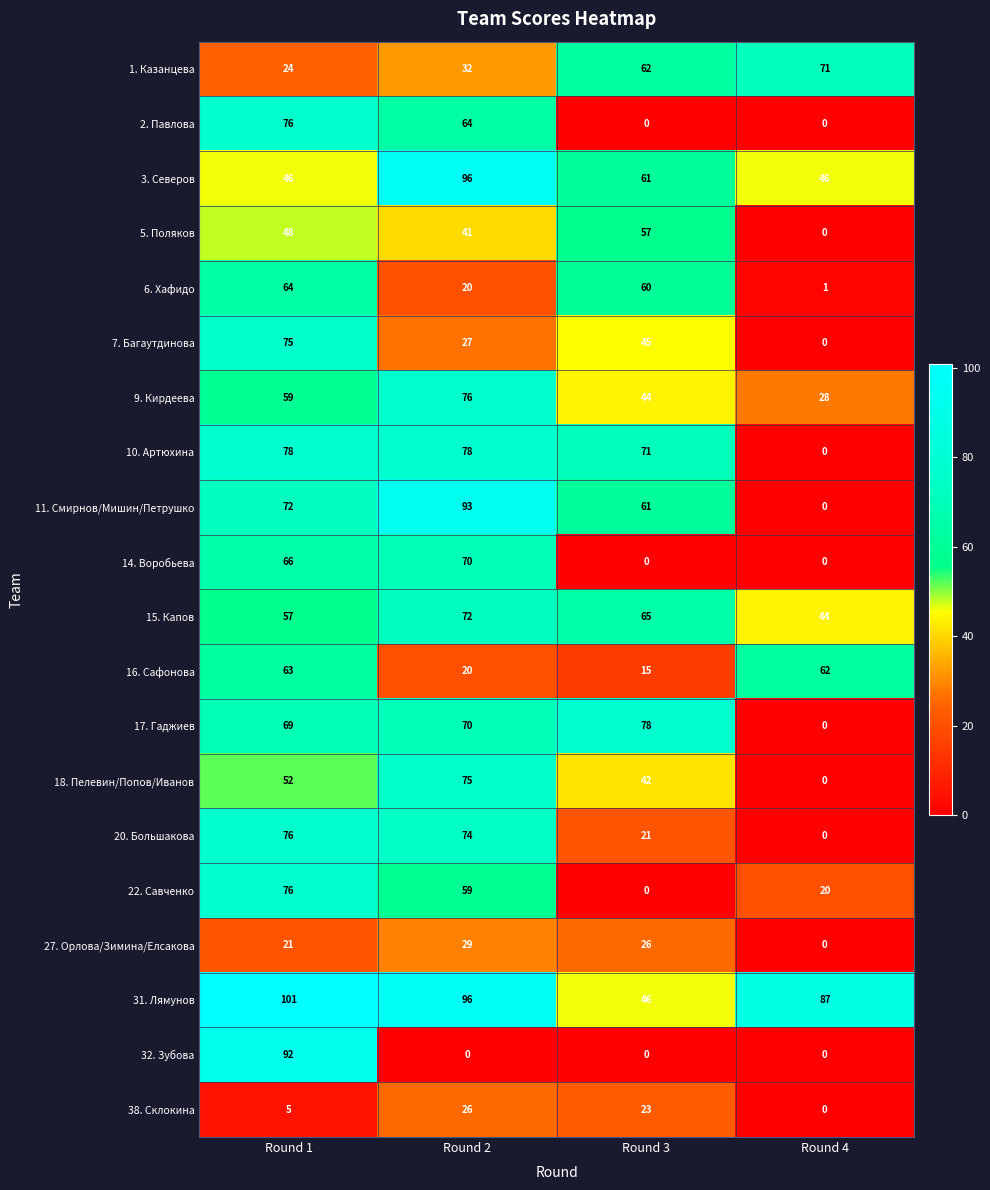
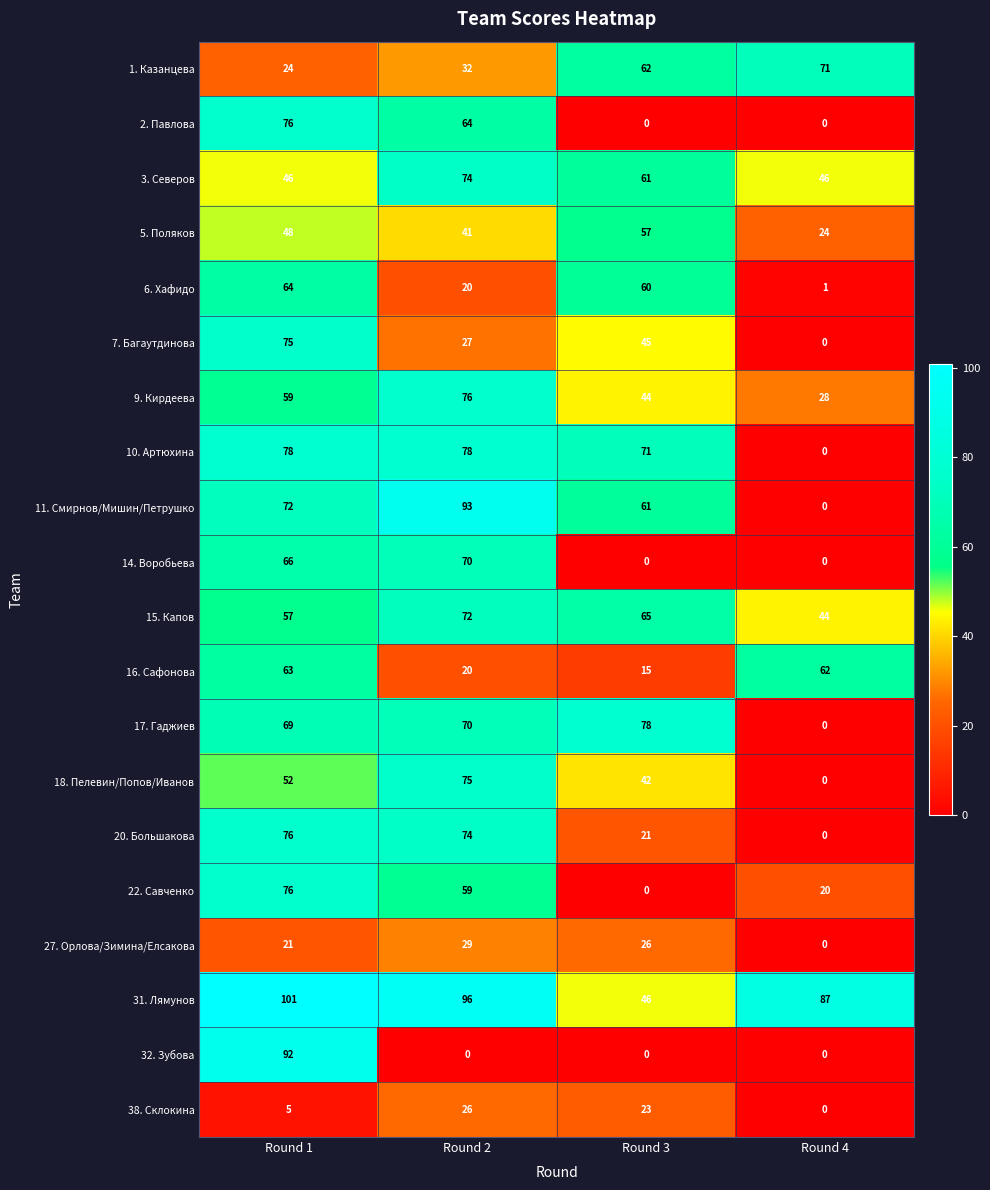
  {
    "1. Казанцева": {
      "Round 1": 24,
      "Round 2": 32,
      "Round 3": 62,
      "Round 4": 71
    },
    "2. Павлова": {
      "Round 1": 76,
      "Round 2": 64,
      "Round 3": 0,
      "Round 4": 0
    },
    "3. Северов": {
      "Round 1": 46,
-     "Round 2": 96,
+     "Round 2": 74,
      "Round 3": 61,
      "Round 4": 46
    },
    "5. Поляков": {
      "Round 1": 48,
      "Round 2": 41,
      "Round 3": 57,
-     "Round 4": 0
+     "Round 4": 24
    },
    "6. Хафидо": {
      "Round 1": 64,
      "Round 2": 20,
      "Round 3": 60,
      "Round 4": 1
    },
    "7. Багаутдинова": {
      "Round 1": 75,
      "Round 2": 27,
      "Round 3": 45,
      "Round 4": 0
    },
    "9. Кирдеева": {
      "Round 1": 59,
      "Round 2": 76,
      "Round 3": 44,
      "Round 4": 28
    },
    "10. Артюхина": {
      "Round 1": 78,
      "Round 2": 78,
      "Round 3": 71,
      "Round 4": 0
    },
    "11. Смирнов/Мишин/Петрушко": {
      "Round 1": 72,
      "Round 2": 93,
      "Round 3": 61,
      "Round 4": 0
    },
    "14. Воробьева": {
      "Round 1": 66,
      "Round 2": 70,
      "Round 3": 0,
      "Round 4": 0
    },
    "15. Капов": {
      "Round 1": 57,
      "Round 2": 72,
      "Round 3": 65,
      "Round 4": 44
    },
    "16. Сафонова": {
      "Round 1": 63,
      "Round 2": 20,
      "Round 3": 15,
      "Round 4": 62
    },
    "17. Гаджиев": {
      "Round 1": 69,
      "Round 2": 70,
      "Round 3": 78,
      "Round 4": 0
    },
    "18. Пелевин/Попов/Иванов": {
      "Round 1": 52,
      "Round 2": 75,
      "Round 3": 42,
      "Round 4": 0
    },
    "20. Большакова": {
      "Round 1": 76,
      "Round 2": 74,
      "Round 3": 21,
      "Round 4": 0
    },
    "22. Савченко": {
      "Round 1": 76,
      "Round 2": 59,
      "Round 3": 0,
      "Round 4": 20
    },
    "27. Орлова/Зимина/Елсакова": {
      "Round 1": 21,
      "Round 2": 29,
      "Round 3": 26,
      "Round 4": 0
    },
    "31. Лямунов": {
      "Round 1": 101,
      "Round 2": 96,
      "Round 3": 46,
      "Round 4": 87
    },
    "32. Зубова": {
      "Round 1": 92,
      "Round 2": 0,
      "Round 3": 0,
      "Round 4": 0
    },
    "38. Склокина": {
      "Round 1": 5,
      "Round 2": 26,
      "Round 3": 23,
      "Round 4": 0
    }
  }
